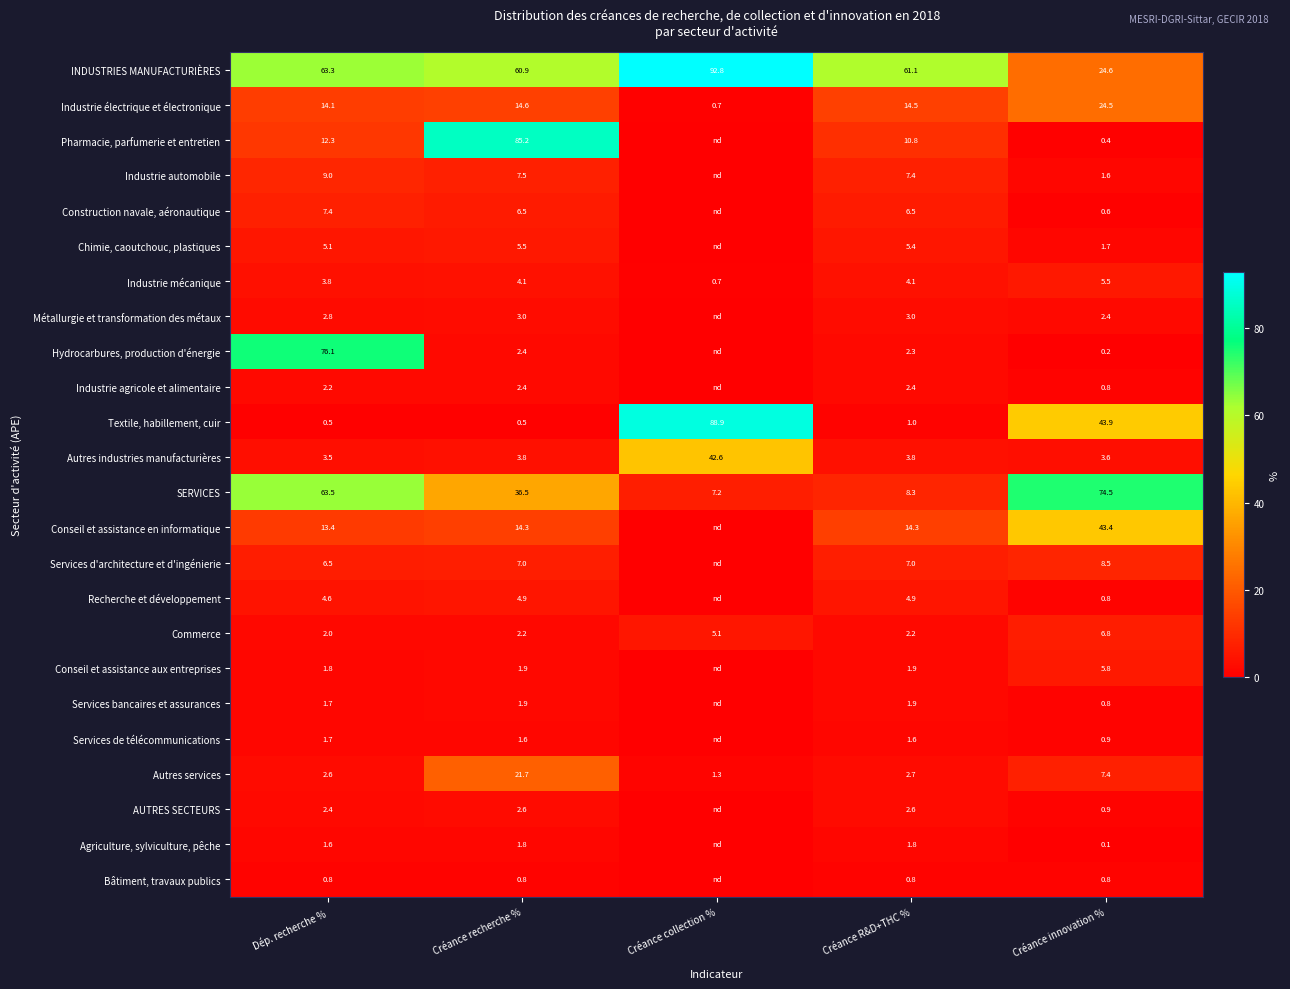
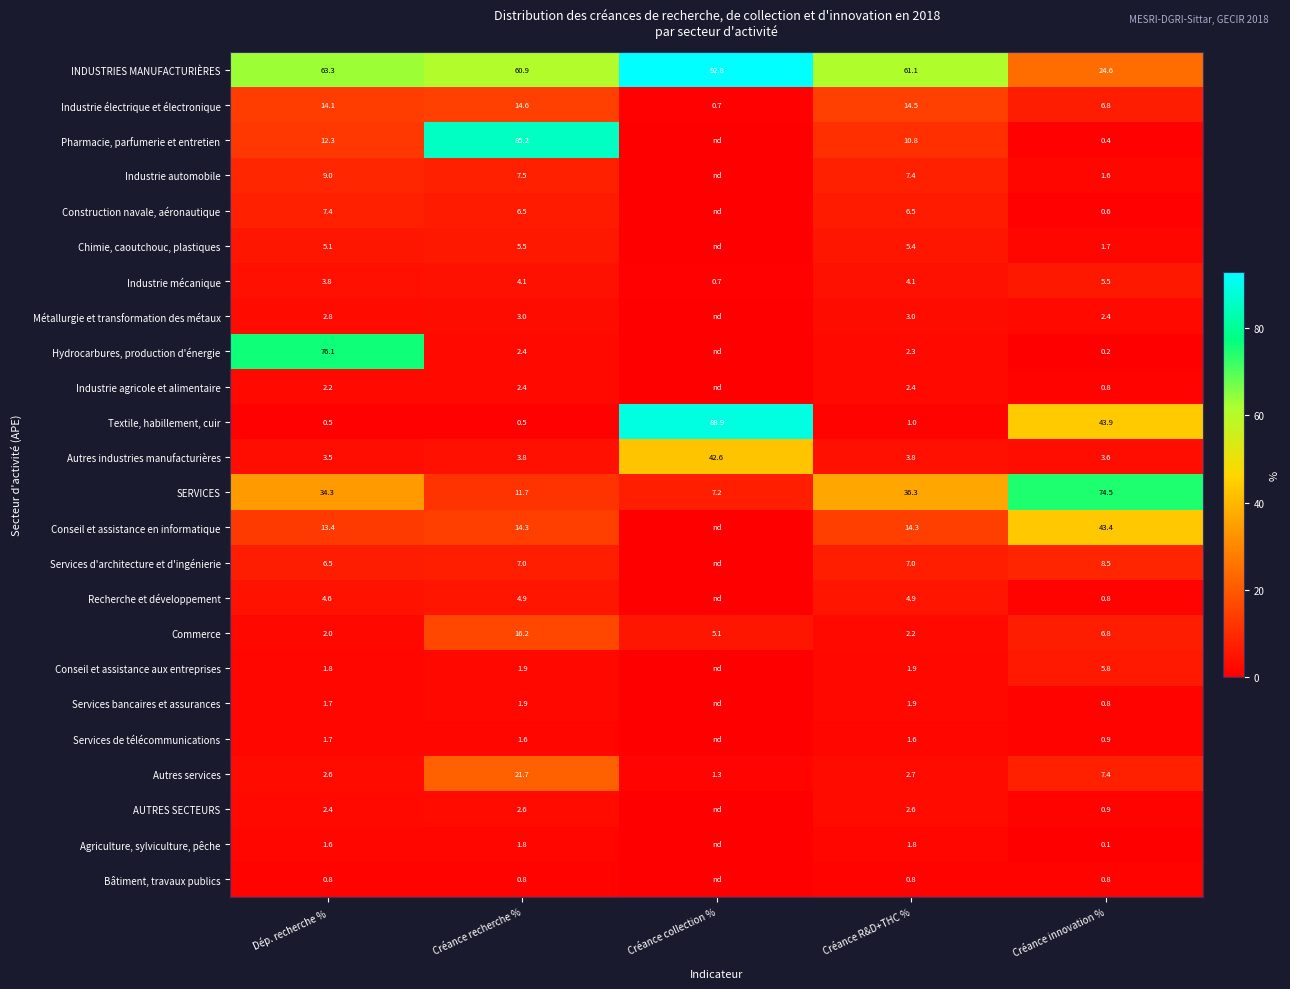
  {
    "INDUSTRIES MANUFACTURIÈRES": {
      "Dép. recherche %": 63.3,
      "Créance recherche %": 60.9,
      "Créance collection %": 92.8,
      "Créance R&D+THC %": 61.1,
      "Créance innovation %": 24.6
    },
    "Industrie électrique et électronique": {
      "Dép. recherche %": 14.1,
      "Créance recherche %": 14.6,
      "Créance collection %": 0.7,
      "Créance R&D+THC %": 14.5,
-     "Créance innovation %": 24.5
+     "Créance innovation %": 6.8
    },
    "Pharmacie, parfumerie et entretien": {
      "Dép. recherche %": 12.3,
      "Créance recherche %": 85.2,
      "Créance R&D+THC %": 10.8,
      "Créance innovation %": 0.4
    },
    "Industrie automobile": {
      "Dép. recherche %": 9.0,
      "Créance recherche %": 7.5,
      "Créance R&D+THC %": 7.4,
      "Créance innovation %": 1.6
    },
    "Construction navale, aéronautique": {
      "Dép. recherche %": 7.4,
      "Créance recherche %": 6.5,
      "Créance R&D+THC %": 6.5,
      "Créance innovation %": 0.6
    },
    "Chimie, caoutchouc, plastiques": {
      "Dép. recherche %": 5.1,
      "Créance recherche %": 5.5,
      "Créance R&D+THC %": 5.4,
      "Créance innovation %": 1.7
    },
    "Industrie mécanique": {
      "Dép. recherche %": 3.8,
      "Créance recherche %": 4.1,
      "Créance collection %": 0.7,
      "Créance R&D+THC %": 4.1,
      "Créance innovation %": 5.5
    },
    "Métallurgie et transformation des métaux": {
      "Dép. recherche %": 2.8,
      "Créance recherche %": 3.0,
      "Créance R&D+THC %": 3.0,
      "Créance innovation %": 2.4
    },
    "Hydrocarbures, production d'énergie": {
      "Dép. recherche %": 76.1,
      "Créance recherche %": 2.4,
      "Créance R&D+THC %": 2.3,
      "Créance innovation %": 0.2
    },
    "Industrie agricole et alimentaire": {
      "Dép. recherche %": 2.2,
      "Créance recherche %": 2.4,
      "Créance R&D+THC %": 2.4,
      "Créance innovation %": 0.8
    },
    "Textile, habillement, cuir": {
      "Dép. recherche %": 0.5,
      "Créance recherche %": 0.5,
      "Créance collection %": 88.9,
      "Créance R&D+THC %": 1.0,
      "Créance innovation %": 43.9
    },
    "Autres industries manufacturières": {
      "Dép. recherche %": 3.5,
      "Créance recherche %": 3.8,
      "Créance collection %": 42.6,
      "Créance R&D+THC %": 3.8,
      "Créance innovation %": 3.6
    },
    "SERVICES": {
-     "Dép. recherche %": 63.5,
-     "Créance recherche %": 36.5,
+     "Dép. recherche %": 34.3,
+     "Créance recherche %": 11.7,
      "Créance collection %": 7.2,
-     "Créance R&D+THC %": 8.3,
+     "Créance R&D+THC %": 36.3,
      "Créance innovation %": 74.5
    },
    "Conseil et assistance en informatique": {
      "Dép. recherche %": 13.4,
      "Créance recherche %": 14.3,
      "Créance R&D+THC %": 14.3,
      "Créance innovation %": 43.4
    },
    "Services d'architecture et d'ingénierie": {
      "Dép. recherche %": 6.5,
      "Créance recherche %": 7.0,
      "Créance R&D+THC %": 7.0,
      "Créance innovation %": 8.5
    },
    "Recherche et développement": {
      "Dép. recherche %": 4.6,
      "Créance recherche %": 4.9,
      "Créance R&D+THC %": 4.9,
      "Créance innovation %": 0.8
    },
    "Commerce": {
      "Dép. recherche %": 2.0,
-     "Créance recherche %": 2.2,
+     "Créance recherche %": 16.2,
      "Créance collection %": 5.1,
      "Créance R&D+THC %": 2.2,
      "Créance innovation %": 6.8
    },
    "Conseil et assistance aux entreprises": {
      "Dép. recherche %": 1.8,
      "Créance recherche %": 1.9,
      "Créance R&D+THC %": 1.9,
      "Créance innovation %": 5.8
    },
    "Services bancaires et assurances": {
      "Dép. recherche %": 1.7,
      "Créance recherche %": 1.9,
      "Créance R&D+THC %": 1.9,
      "Créance innovation %": 0.8
    },
    "Services de télécommunications": {
      "Dép. recherche %": 1.7,
      "Créance recherche %": 1.6,
      "Créance R&D+THC %": 1.6,
      "Créance innovation %": 0.9
    },
    "Autres services": {
      "Dép. recherche %": 2.6,
      "Créance recherche %": 21.7,
      "Créance collection %": 1.3,
      "Créance R&D+THC %": 2.7,
      "Créance innovation %": 7.4
    },
    "AUTRES SECTEURS": {
      "Dép. recherche %": 2.4,
      "Créance recherche %": 2.6,
      "Créance R&D+THC %": 2.6,
      "Créance innovation %": 0.9
    },
    "Agriculture, sylviculture, pêche": {
      "Dép. recherche %": 1.6,
      "Créance recherche %": 1.8,
      "Créance R&D+THC %": 1.8,
      "Créance innovation %": 0.1
    },
    "Bâtiment, travaux publics": {
      "Dép. recherche %": 0.8,
      "Créance recherche %": 0.8,
      "Créance R&D+THC %": 0.8,
      "Créance innovation %": 0.8
    }
  }
